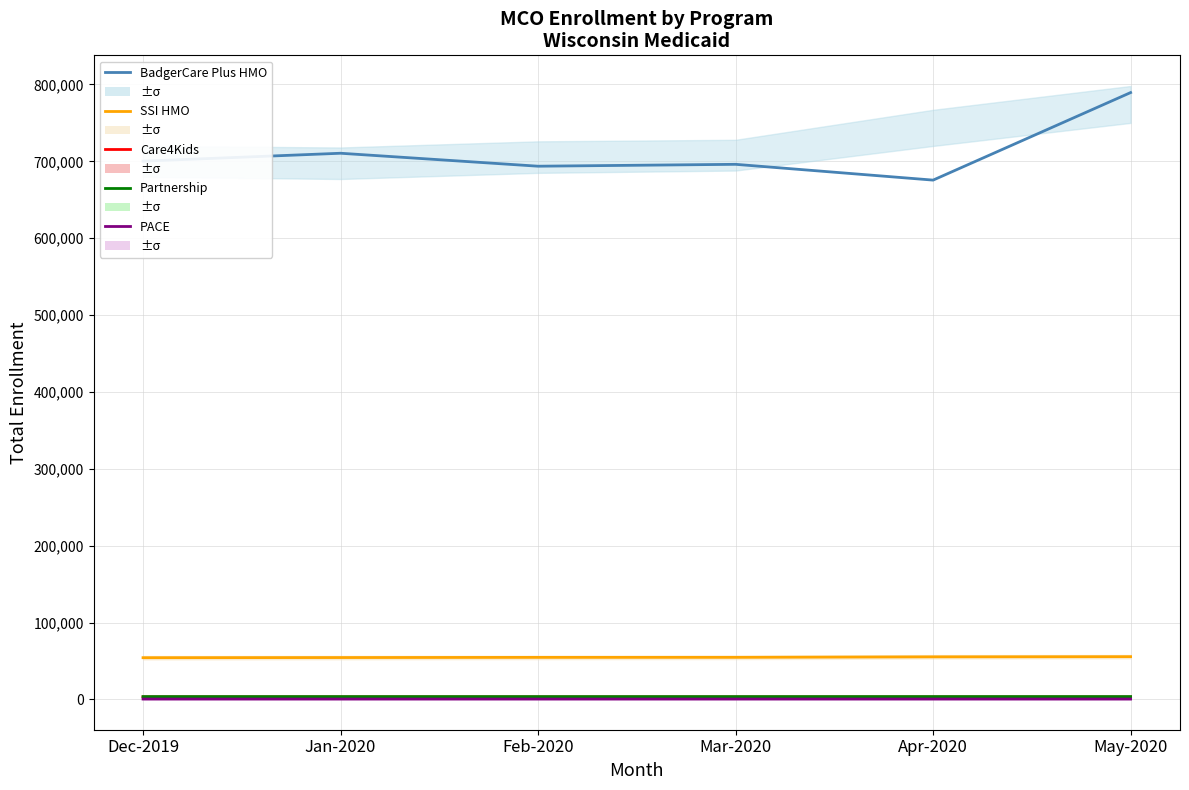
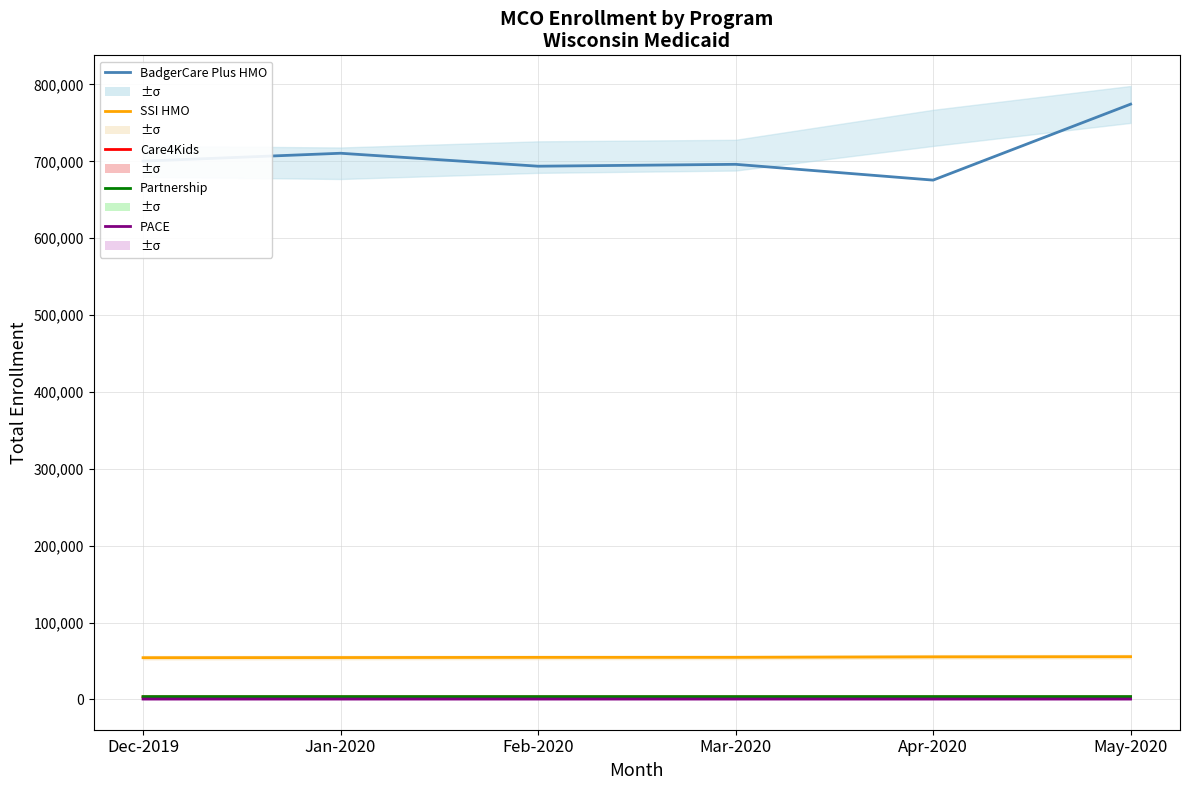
  {
    "BadgerCare Plus HMO": {
      "Jan-2020": "710,000",
      "Feb-2020": "690,000",
      "Mar-2020": "700,000",
      "Apr-2020": "680,000",
-     "May-2020": "790,000"
+     "May-2020": "770,000"
    }
  }
